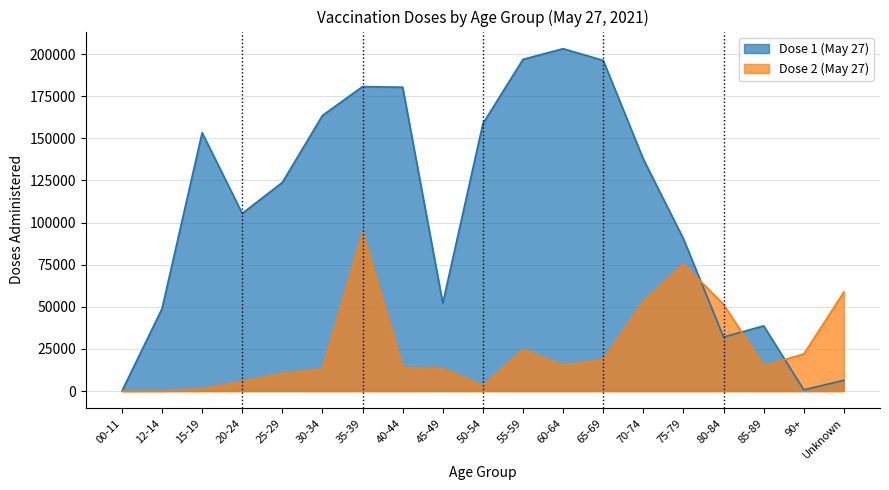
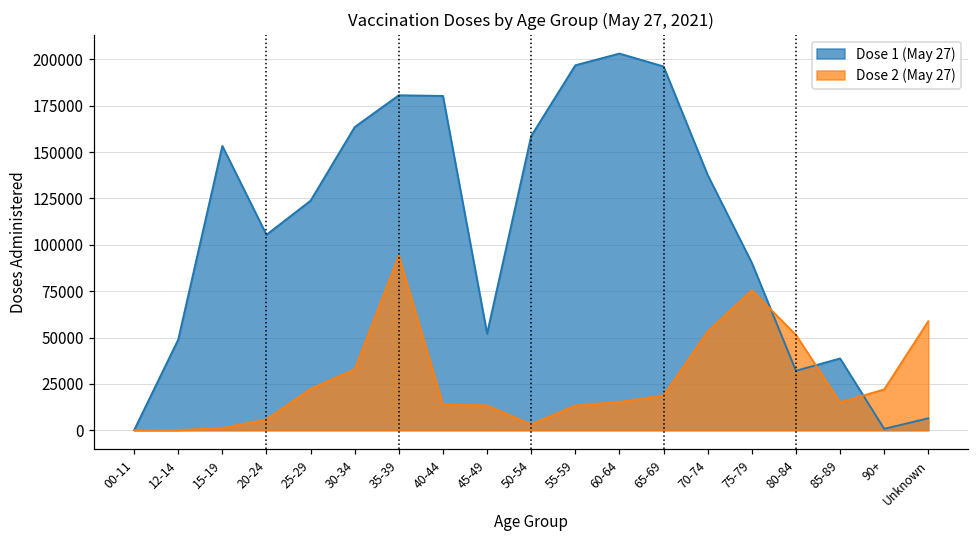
  {
    "Dose 1 (May 27)": {
      "12-14": 49000,
      "15-19": 153000,
      "20-24": 105000,
      "25-29": 124000,
      "30-34": 164000,
      "35-39": 181000,
      "40-44": 180000,
      "45-49": 52000,
      "50-54": 159000,
      "55-59": 197000,
      "60-64": 203000,
      "65-69": 196000,
      "70-74": 138000,
      "75-79": 90000,
      "80-84": 32000,
      "85-89": 39000,
      "90+": 1000,
      "Unknown": 6000
    },
    "Dose 2 (May 27)": {
      "12-14": 0,
      "15-19": 1000,
      "20-24": 6000,
-     "25-29": 10000,
-     "30-34": 13000,
+     "25-29": 22000,
+     "30-34": 33000,
      "35-39": 94000,
      "40-44": 14000,
      "45-49": 13000,
      "50-54": 3000,
-     "55-59": 25000,
+     "55-59": 13000,
      "60-64": 15000,
      "65-69": 19000,
      "70-74": 53000,
      "75-79": 75000,
      "80-84": 51000,
      "85-89": 15000,
      "90+": 22000,
      "Unknown": 59000
    }
  }
